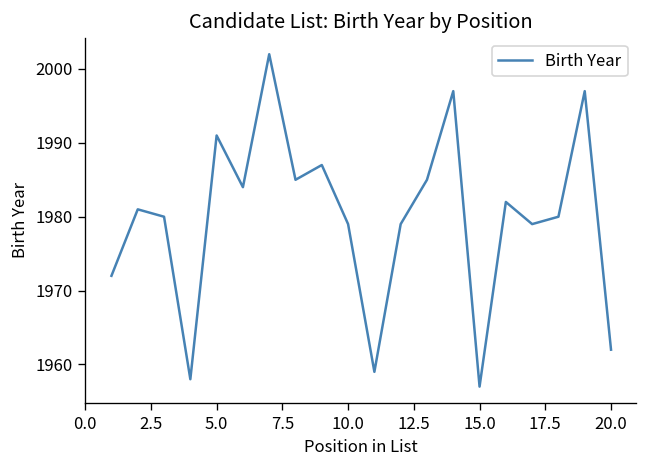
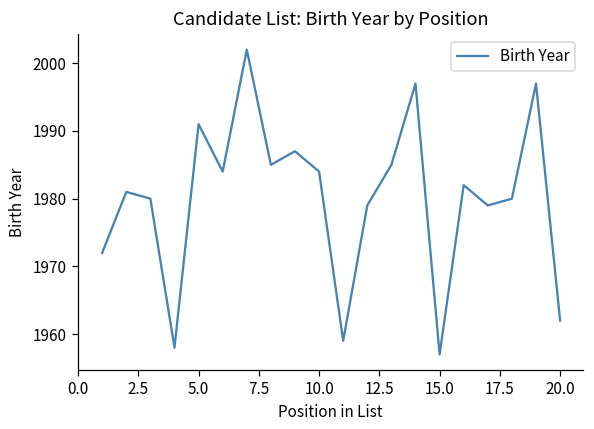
  {
    "5.0": 1991,
-   "10.0": 1979,
+   "10.0": 1984,
    "15.0": 1957,
    "20.0": 1962
  }
